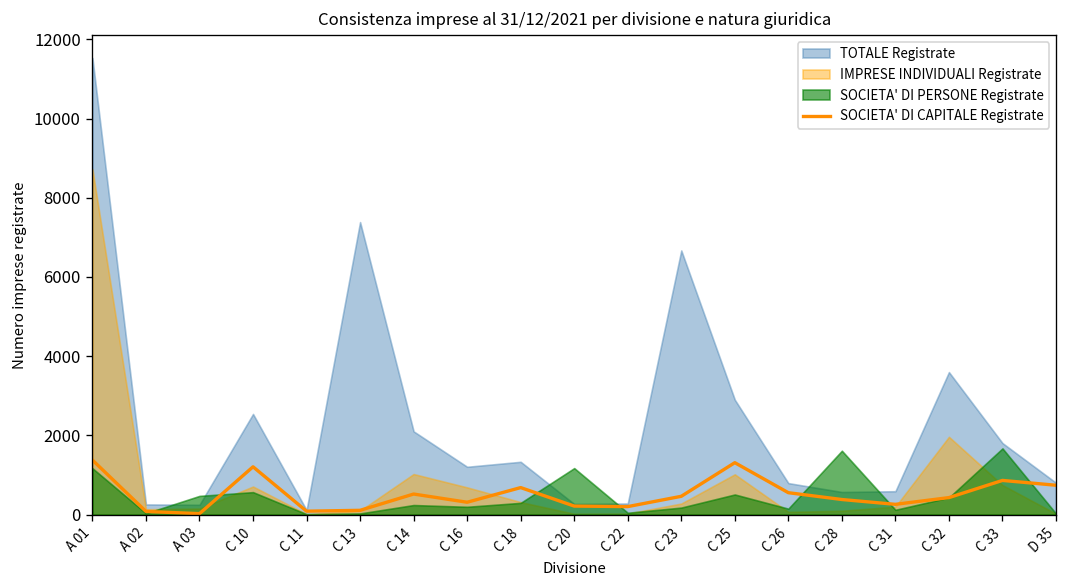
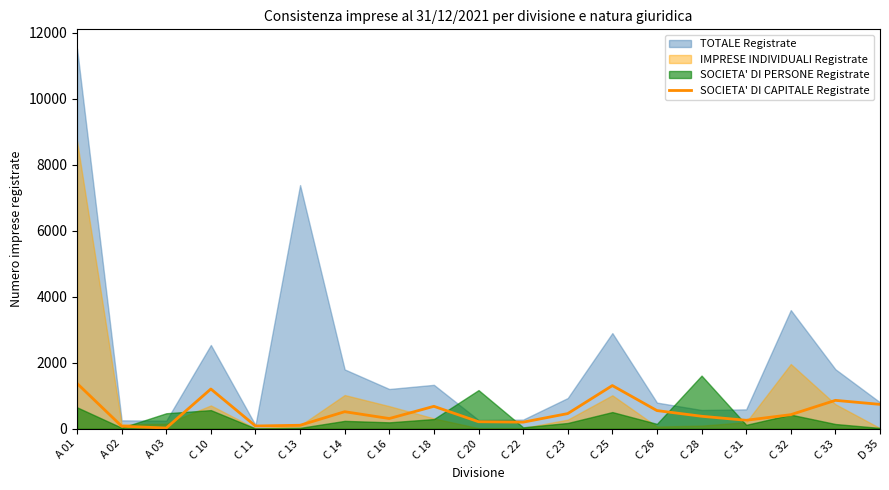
  {
    "TOTALE Registrate": {
      "A 01": 11500,
      "A 02": 300,
      "A 03": 200,
      "C 10": 2500,
      "C 13": 7400,
-     "C 14": 2100,
+     "C 14": 1800,
      "C 16": 1200,
      "C 18": 1300,
      "C 22": 300,
-     "C 23": 6700,
+     "C 23": 900,
      "C 25": 2900,
      "C 26": 800,
      "C 28": 600,
      "C 31": 600,
      "C 32": 3600,
      "C 33": 1800
    },
    "SOCIETA' DI PERSONE Registrate": {
-     "A 01": 1200,
+     "A 01": 700,
      "A 03": 500,
      "C 10": 600,
      "C 14": 200,
      "C 16": 200,
      "C 20": 1200,
      "C 23": 200,
      "C 25": 500,
      "C 26": 200,
      "C 28": 1600,
      "C 31": 100,
-     "C 33": 1700
+     "C 33": 100
    }
  }
